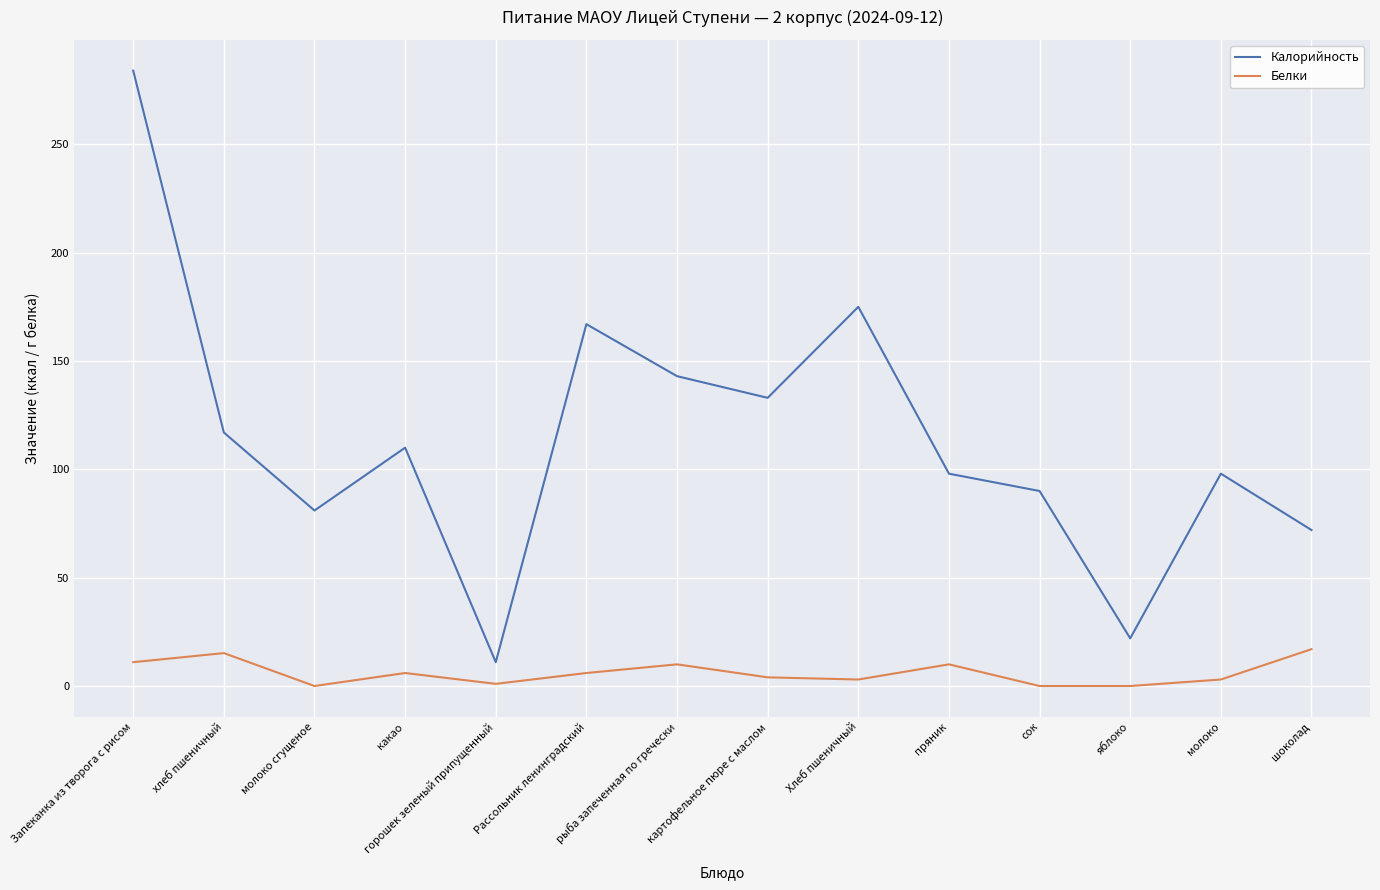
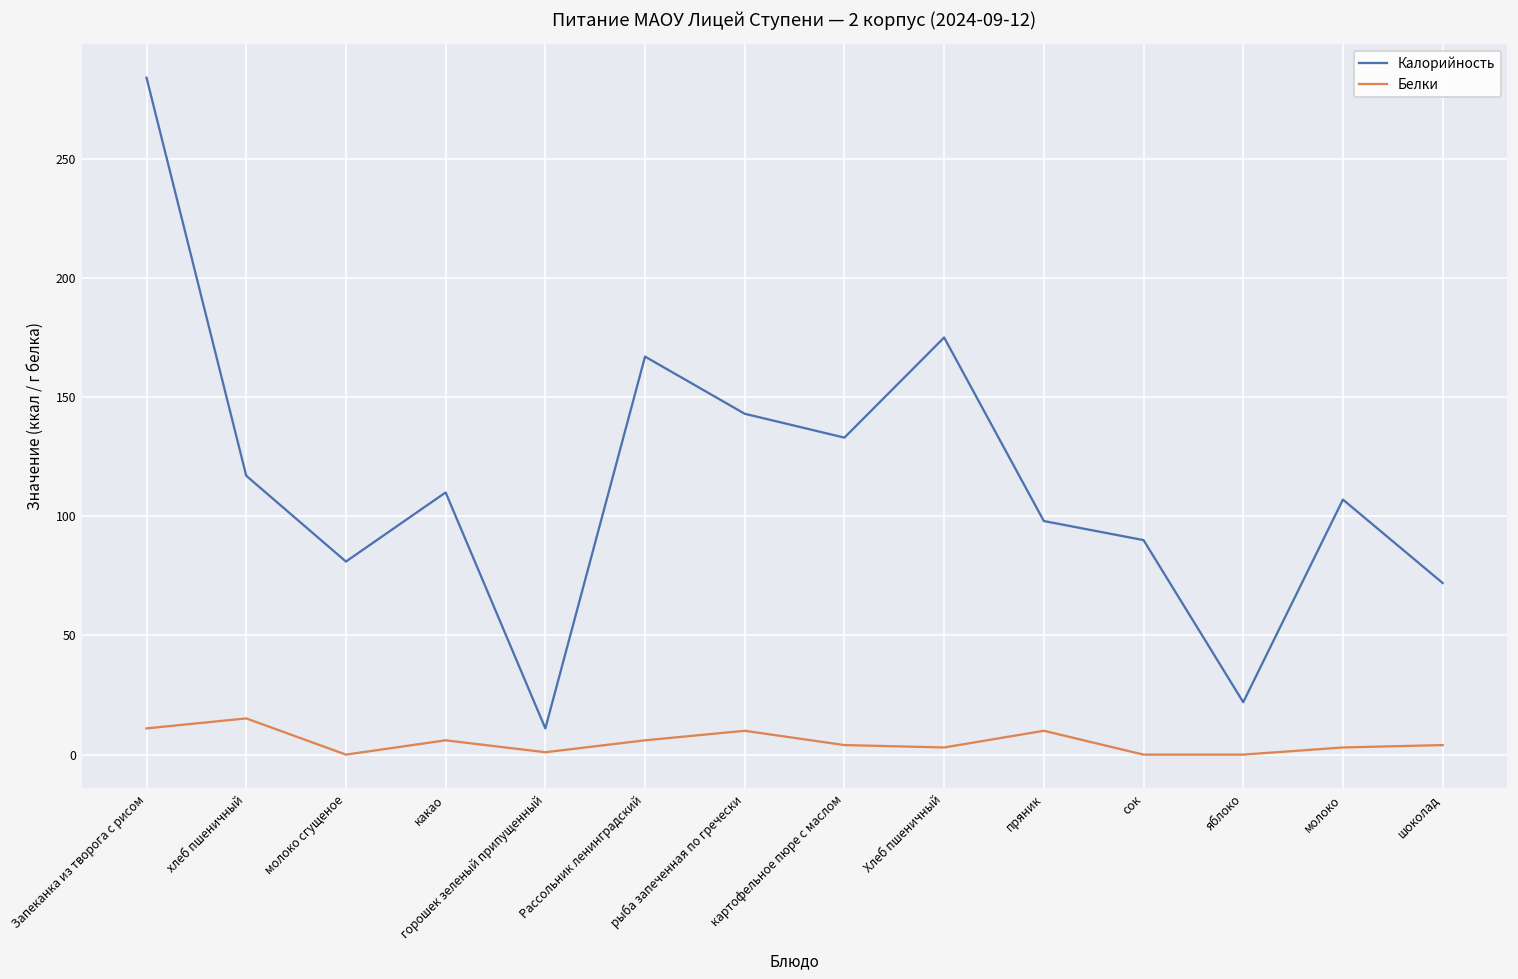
  {
    "Калорийность": {
      "Запеканка из творога с рисом": 284,
      "хлеб пшеничный": 117,
      "молоко сгущеное": 81,
      "какао": 110,
      "горошек зеленый припущенный": 11,
      "Рассольник ленинградский": 167,
      "рыба запеченная по гречески": 143,
      "картофельное пюре с маслом": 133,
      "Хлеб пшеничный": 175,
      "пряник": 98,
      "сок": 90,
      "яблоко": 22,
-     "молоко": 98,
+     "молоко": 107,
      "шоколад": 72
    },
    "Белки": {
      "Запеканка из творога с рисом": 11,
      "хлеб пшеничный": 15,
      "молоко сгущеное": 0,
      "какао": 6,
      "горошек зеленый припущенный": 1,
      "Рассольник ленинградский": 6,
      "рыба запеченная по гречески": 10,
      "картофельное пюре с маслом": 4,
      "Хлеб пшеничный": 3,
      "пряник": 10,
      "сок": 0,
      "яблоко": 0,
      "молоко": 3,
-     "шоколад": 17
+     "шоколад": 4
    }
  }
